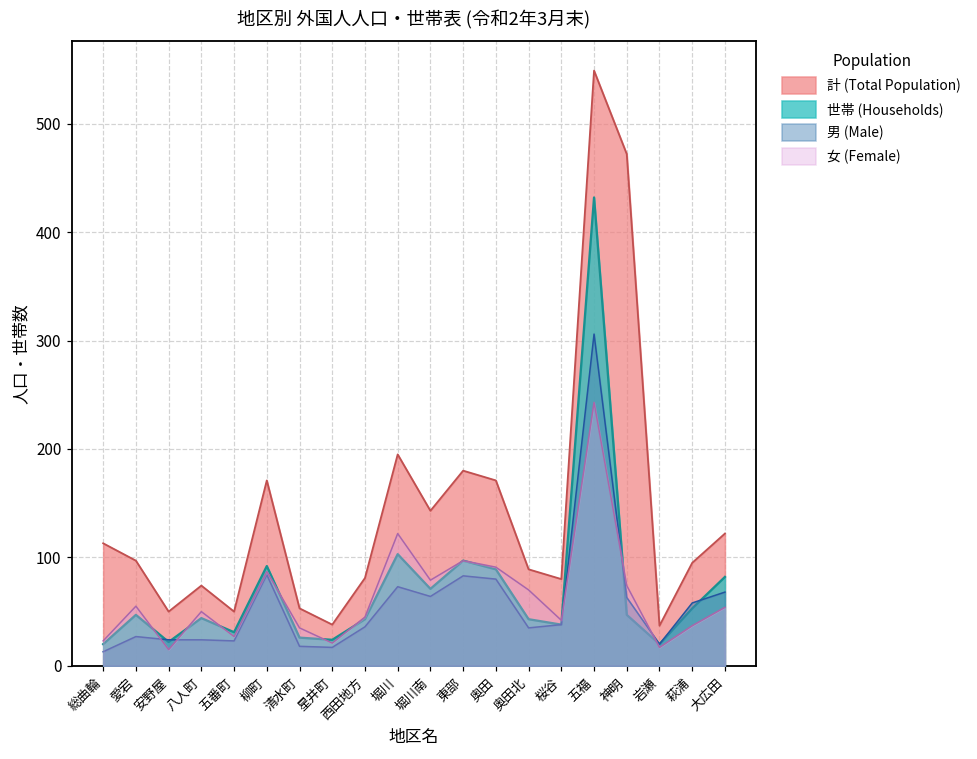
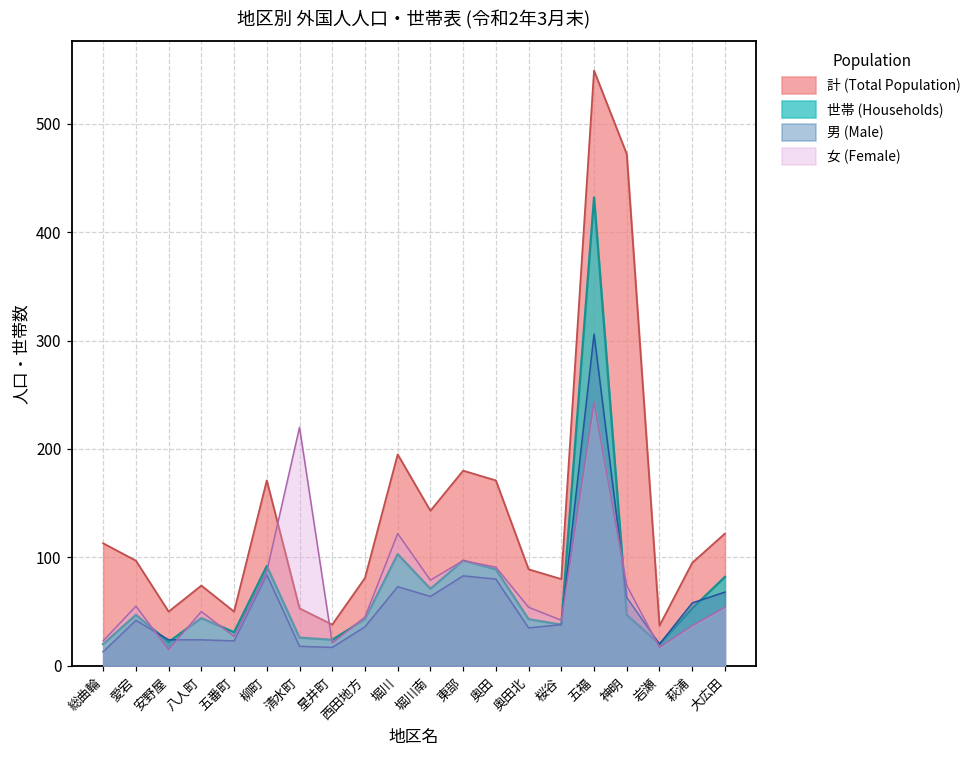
  {
    "計 (Total Population)": {
      "総曲輪": 110,
      "愛宕": 100,
      "安野屋": 50,
      "八人町": 70,
      "五番町": 50,
      "柳町": 170,
      "清水町": 50,
      "星井町": 40,
      "西田地方": 80,
      "堀川": 200,
      "堀川南": 140,
      "東部": 180,
      "奥田": 170,
      "奥田北": 90,
      "桜谷": 80,
      "五福": 550,
      "神明": 470,
      "岩瀬": 40,
      "萩浦": 100,
      "大広田": 120
    },
    "世帯 (Households)": {
      "総曲輪": 20,
      "愛宕": 50,
      "八人町": 40,
      "五番町": 30,
      "柳町": 90,
      "清水町": 30,
      "星井町": 20,
      "堀川": 100,
      "堀川南": 70,
      "奥田北": 40,
      "五福": 430,
      "神明": 50,
      "萩浦": 50,
      "大広田": 80
    },
    "男 (Male)": {
      "総曲輪": 10,
-     "愛宕": 30,
+     "愛宕": 40,
      "八人町": 20,
      "五番町": 20,
      "柳町": 80,
      "清水町": 20,
      "星井町": 20,
      "西田地方": 40,
      "堀川": 70,
      "堀川南": 60,
      "東部": 80,
      "奥田": 80,
      "奥田北": 40,
      "五福": 310,
      "神明": 60,
      "萩浦": 60,
      "大広田": 70
    },
    "女 (Female)": {
      "総曲輪": 20,
      "愛宕": 60,
      "安野屋": 20,
      "八人町": 50,
      "五番町": 30,
      "柳町": 90,
-     "清水町": 40,
+     "清水町": 220,
      "星井町": 20,
      "堀川": 120,
      "堀川南": 80,
-     "奥田北": 70,
+     "奥田北": 50,
      "桜谷": 40,
      "五福": 240,
      "神明": 70,
      "岩瀬": 20,
      "萩浦": 40,
      "大広田": 50
    }
  }
